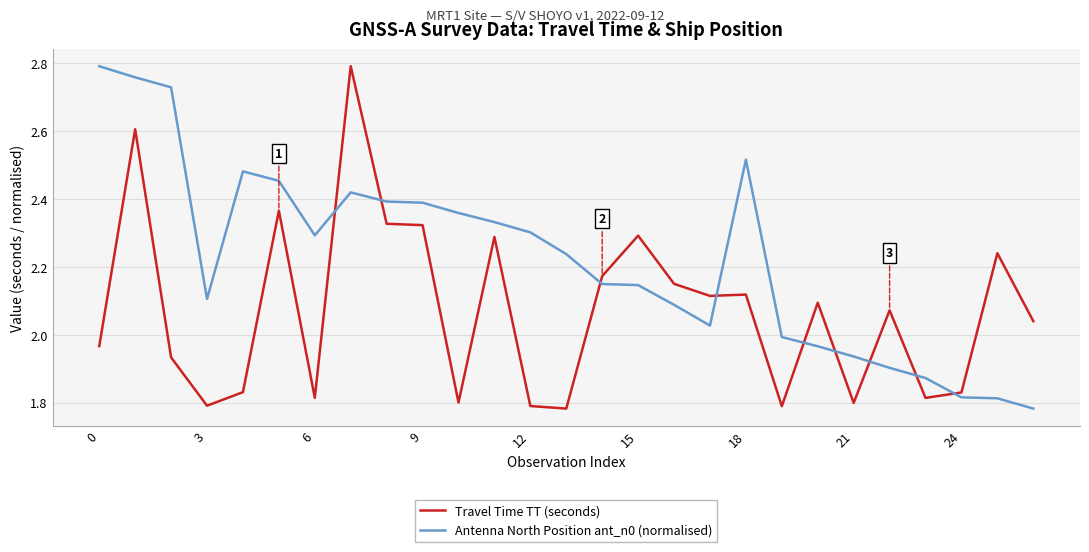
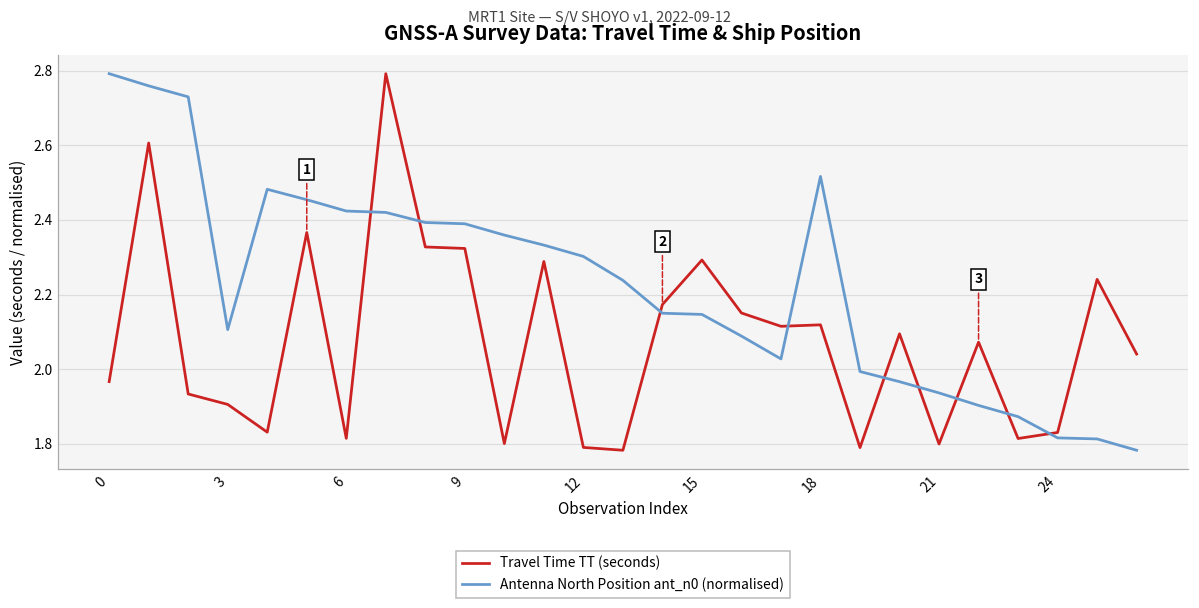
  {
    "Travel Time TT (seconds)": {
      "0": 1.97,
-     "3": 1.79,
+     "3": 1.91,
      "6": 1.81,
      "9": 2.32,
      "12": 1.79,
      "18": 2.12,
      "21": 1.80,
      "24": 1.83
    },
    "Antenna North Position ant_n0 (normalised)": {
      "0": 2.79,
      "3": 2.11,
-     "6": 2.29,
+     "6": 2.42,
      "9": 2.39,
      "12": 2.30,
      "15": 2.15,
      "18": 2.52,
      "21": 1.94,
      "24": 1.82
    }
  }
